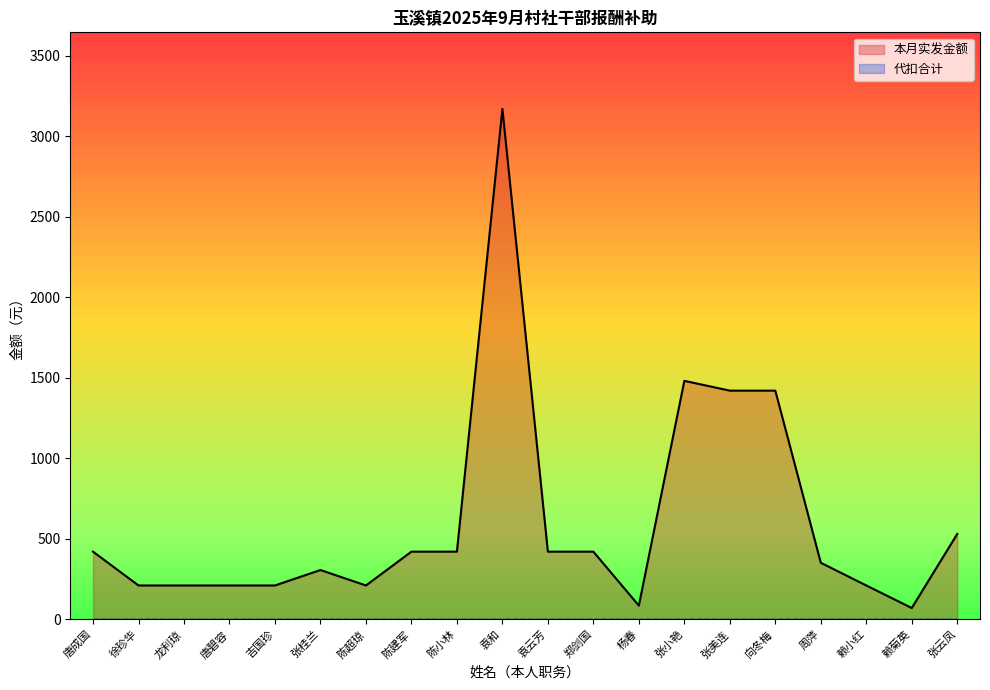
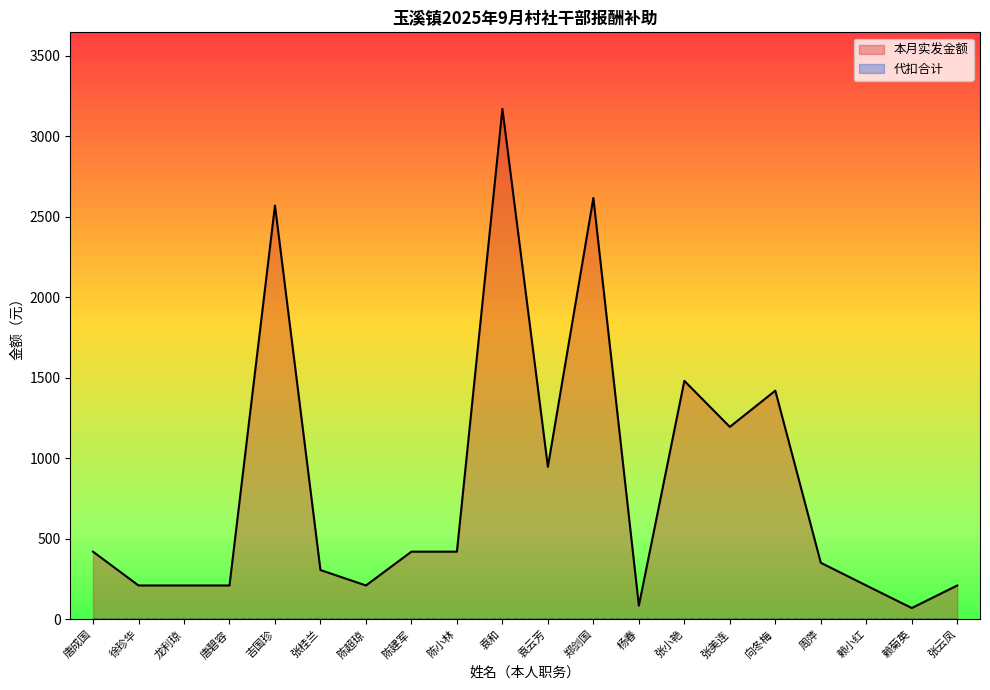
  {
    "本月实发金额": {
      "唐成国": 420,
      "徐珍华": 210,
      "龙利琼": 210,
      "唐碧容": 210,
-     "吉国珍": 210,
+     "吉国珍": 2570,
      "张桂兰": 310,
      "陈超琼": 210,
      "陈建军": 420,
      "陈小林": 420,
      "袁和": 3170,
-     "袁云芳": 420,
-     "郑剑国": 420,
+     "袁云芳": 950,
+     "郑剑国": 2620,
      "杨春": 90,
      "张小艳": 1480,
-     "张美连": 1420,
+     "张美连": 1200,
      "向冬梅": 1420,
      "周萍": 350,
      "赖小红": 210,
      "赖菊英": 70,
-     "张云凤": 530
+     "张云凤": 210
    },
    "代扣合计": {
      "唐成国": 0,
      "徐珍华": 0,
      "龙利琼": 0,
      "唐碧容": 0,
      "吉国珍": 0,
      "张桂兰": 0,
      "陈超琼": 0,
      "陈建军": 0,
      "陈小林": 0,
      "袁和": 0,
      "袁云芳": 0,
      "郑剑国": 0,
      "杨春": 0,
      "张小艳": 0,
      "张美连": 0,
      "向冬梅": 0,
      "周萍": 0,
      "赖小红": 0,
      "赖菊英": 0,
      "张云凤": 0
    }
  }
